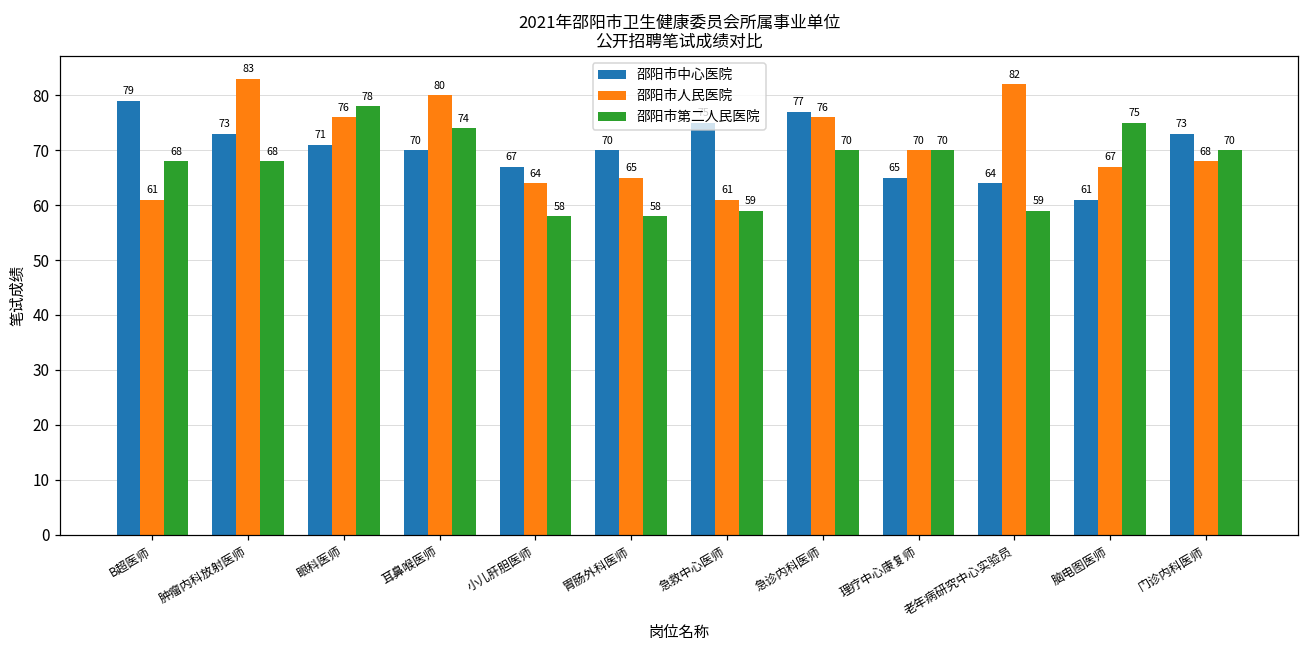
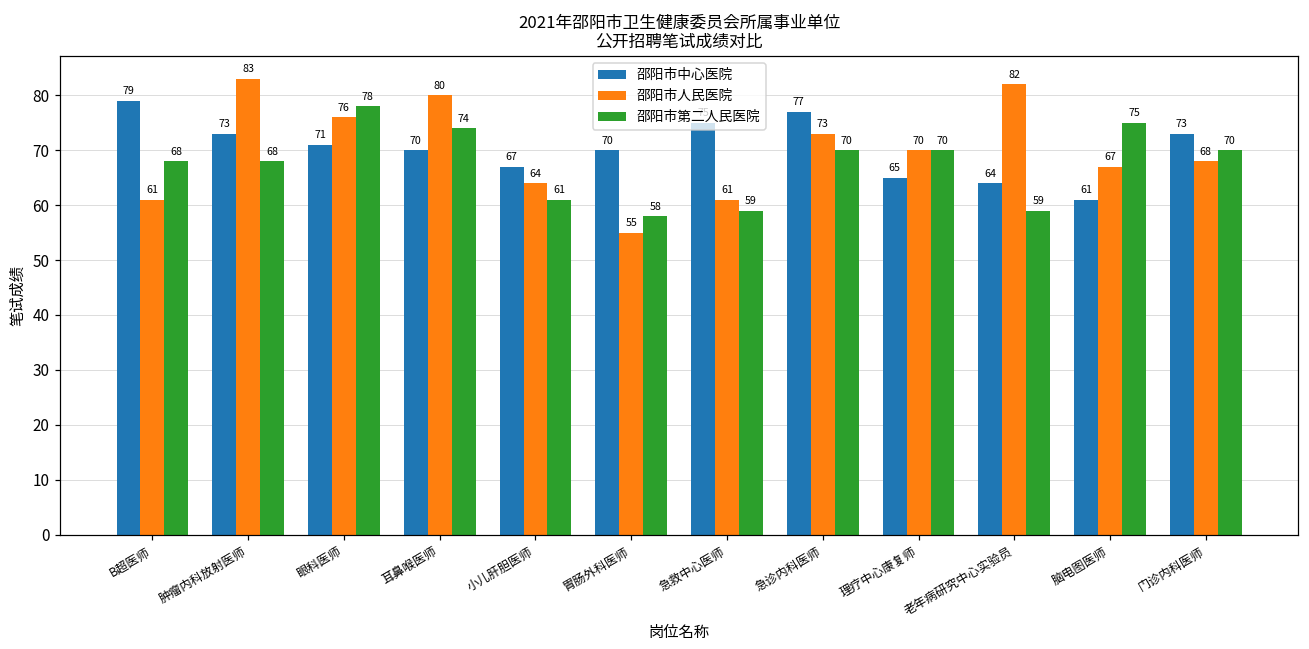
  {
    "邵阳市中心医院": {
      "B超医师": 79,
      "肿瘤内科放射医师": 73,
      "眼科医师": 71,
      "耳鼻喉医师": 70,
      "小儿肝胆医师": 67,
      "胃肠外科医师": 70,
      "急诊内科医师": 77,
      "理疗中心康复师": 65,
      "老年病研究中心实验员": 64,
      "脑电图医师": 61,
      "门诊内科医师": 73
    },
    "邵阳市人民医院": {
      "B超医师": 61,
      "肿瘤内科放射医师": 83,
      "眼科医师": 76,
      "耳鼻喉医师": 80,
      "小儿肝胆医师": 64,
-     "胃肠外科医师": 65,
+     "胃肠外科医师": 55,
      "急救中心医师": 61,
-     "急诊内科医师": 76,
+     "急诊内科医师": 73,
      "理疗中心康复师": 70,
      "老年病研究中心实验员": 82,
      "脑电图医师": 67,
      "门诊内科医师": 68
    },
    "邵阳市第二人民医院": {
      "B超医师": 68,
      "肿瘤内科放射医师": 68,
      "眼科医师": 78,
      "耳鼻喉医师": 74,
-     "小儿肝胆医师": 58,
+     "小儿肝胆医师": 61,
      "胃肠外科医师": 58,
      "急救中心医师": 59,
      "急诊内科医师": 70,
      "理疗中心康复师": 70,
      "老年病研究中心实验员": 59,
      "脑电图医师": 75,
      "门诊内科医师": 70
    }
  }
